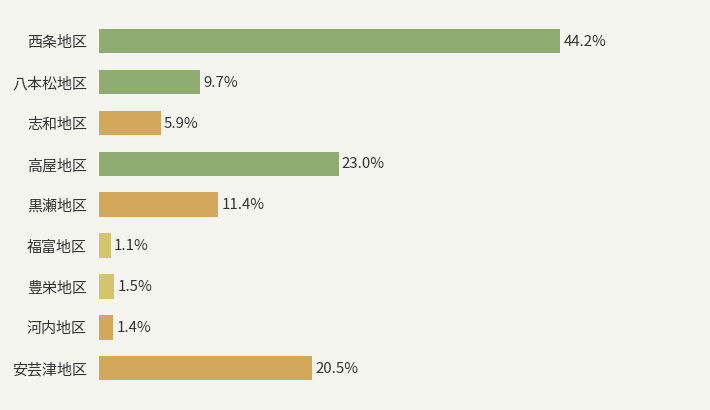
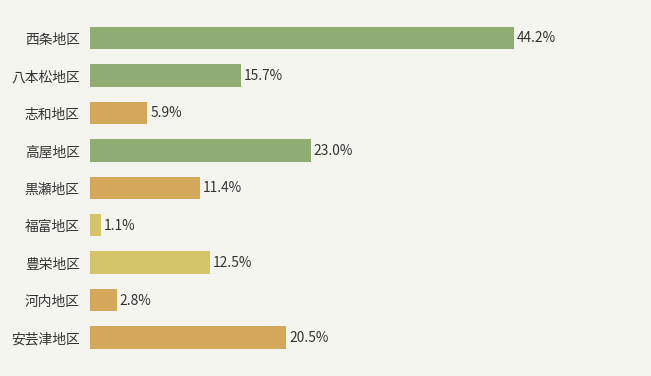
  {
    "西条地区": "44.2%",
-   "八本松地区": "9.7%",
+   "八本松地区": "15.7%",
    "志和地区": "5.9%",
    "高屋地区": "23.0%",
    "黒瀬地区": "11.4%",
    "福富地区": "1.1%",
-   "豊栄地区": "1.5%",
-   "河内地区": "1.4%",
+   "豊栄地区": "12.5%",
+   "河内地区": "2.8%",
    "安芸津地区": "20.5%"
  }
